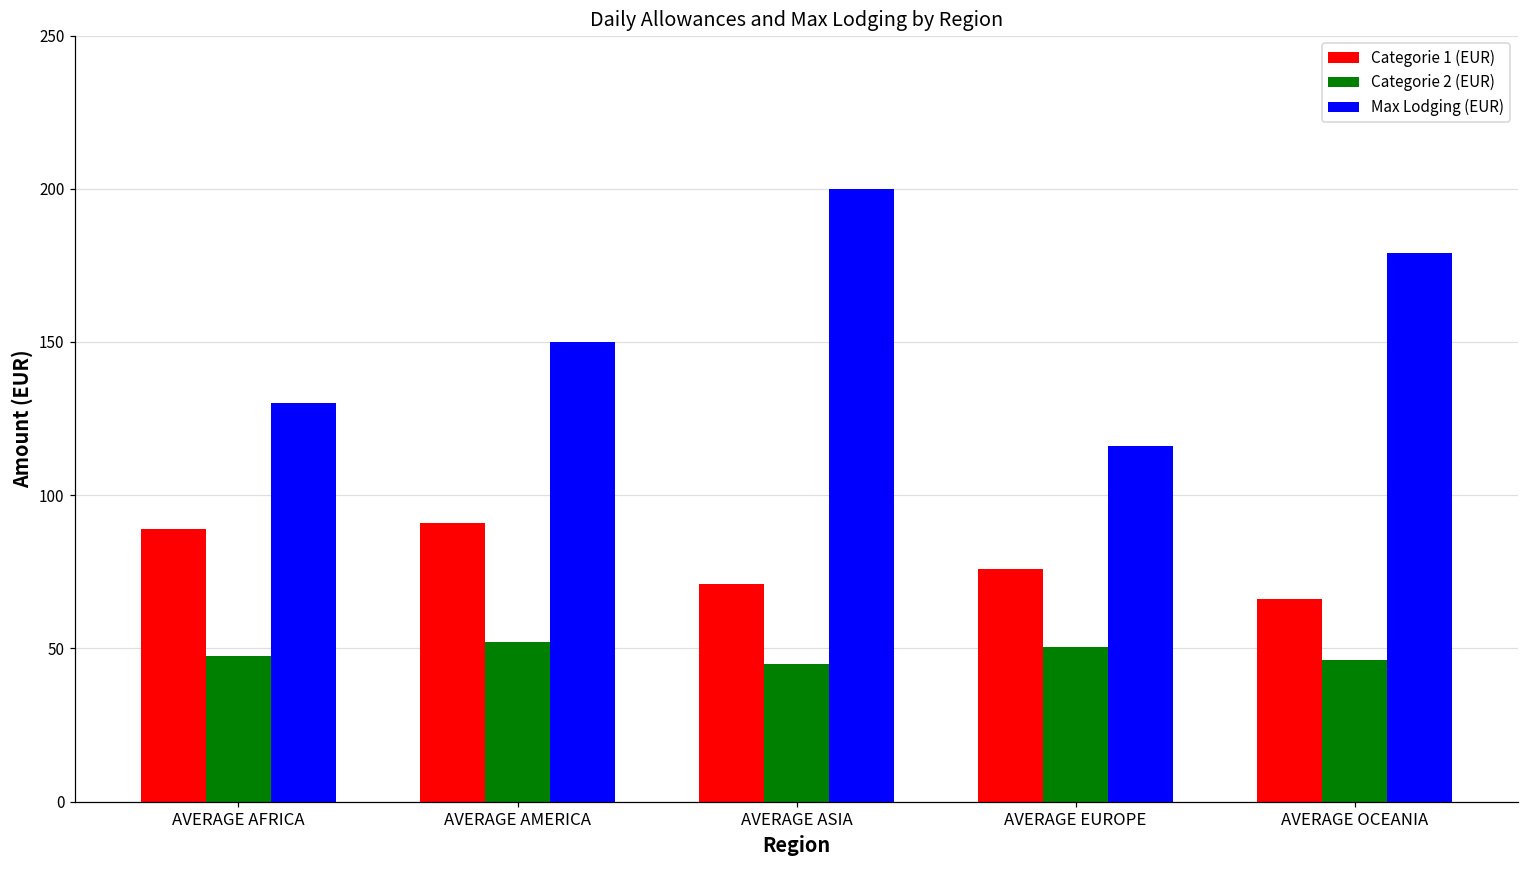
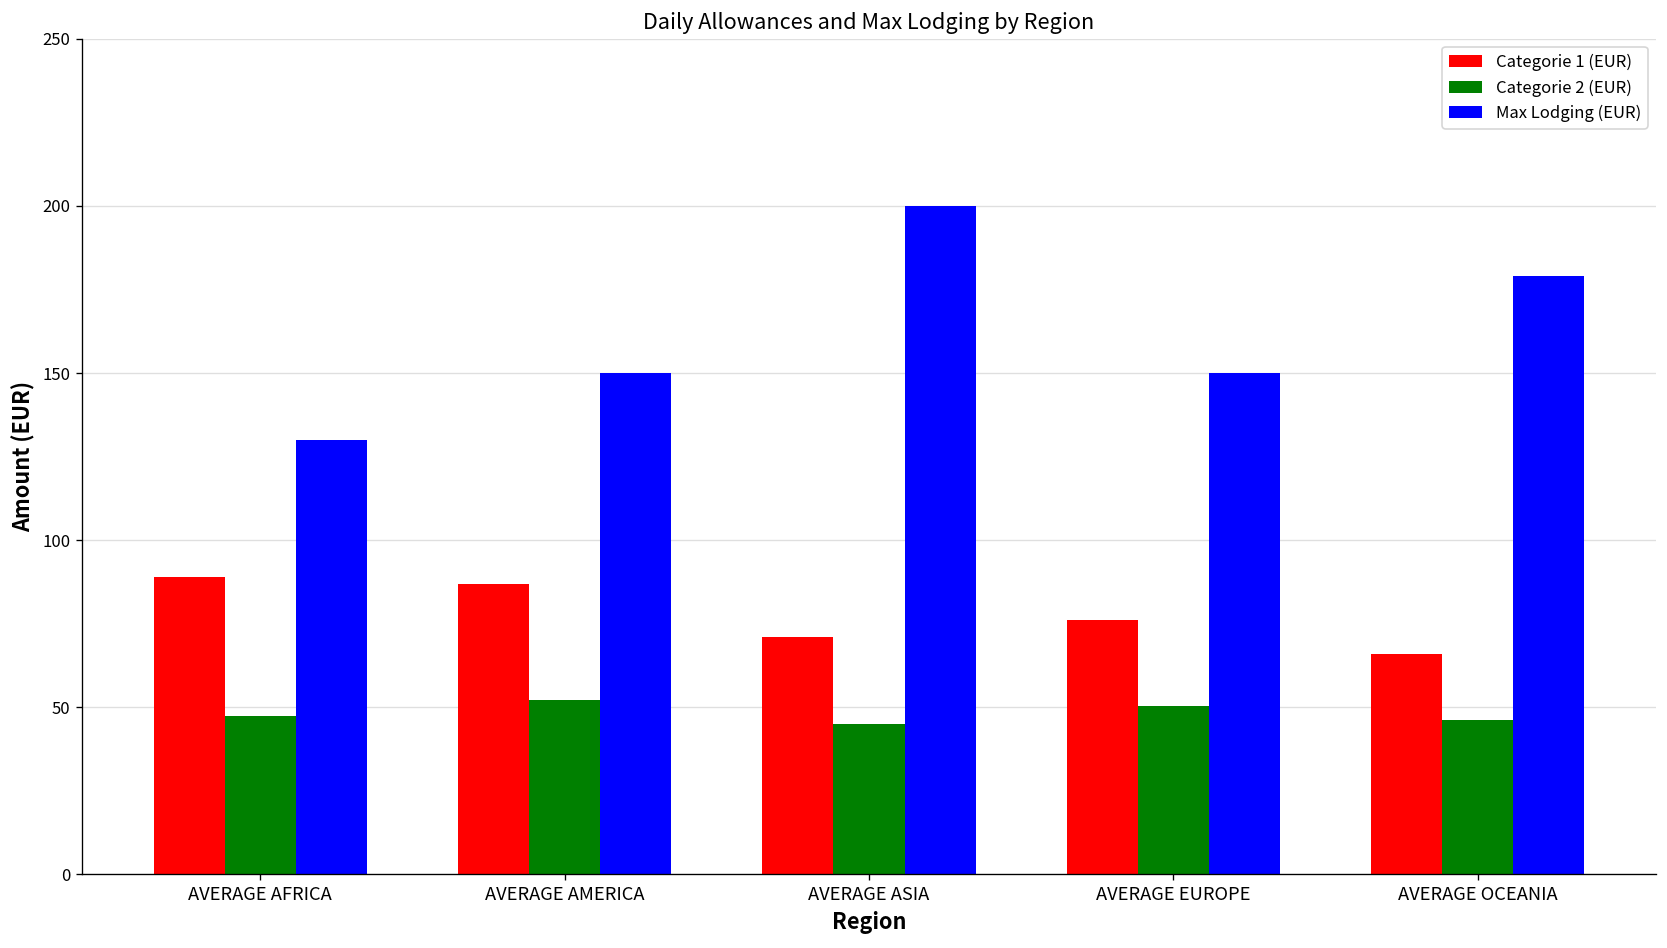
  {
    "Categorie 1 (EUR)": {
      "AVERAGE AFRICA": 89,
-     "AVERAGE AMERICA": 91,
+     "AVERAGE AMERICA": 87,
      "AVERAGE ASIA": 71,
      "AVERAGE EUROPE": 76,
      "AVERAGE OCEANIA": 66
    },
    "Categorie 2 (EUR)": {
      "AVERAGE AFRICA": 47,
      "AVERAGE AMERICA": 52,
      "AVERAGE ASIA": 45,
      "AVERAGE EUROPE": 50,
      "AVERAGE OCEANIA": 46
    },
    "Max Lodging (EUR)": {
      "AVERAGE AFRICA": 130,
      "AVERAGE AMERICA": 150,
      "AVERAGE ASIA": 200,
-     "AVERAGE EUROPE": 116,
+     "AVERAGE EUROPE": 150,
      "AVERAGE OCEANIA": 179
    }
  }
